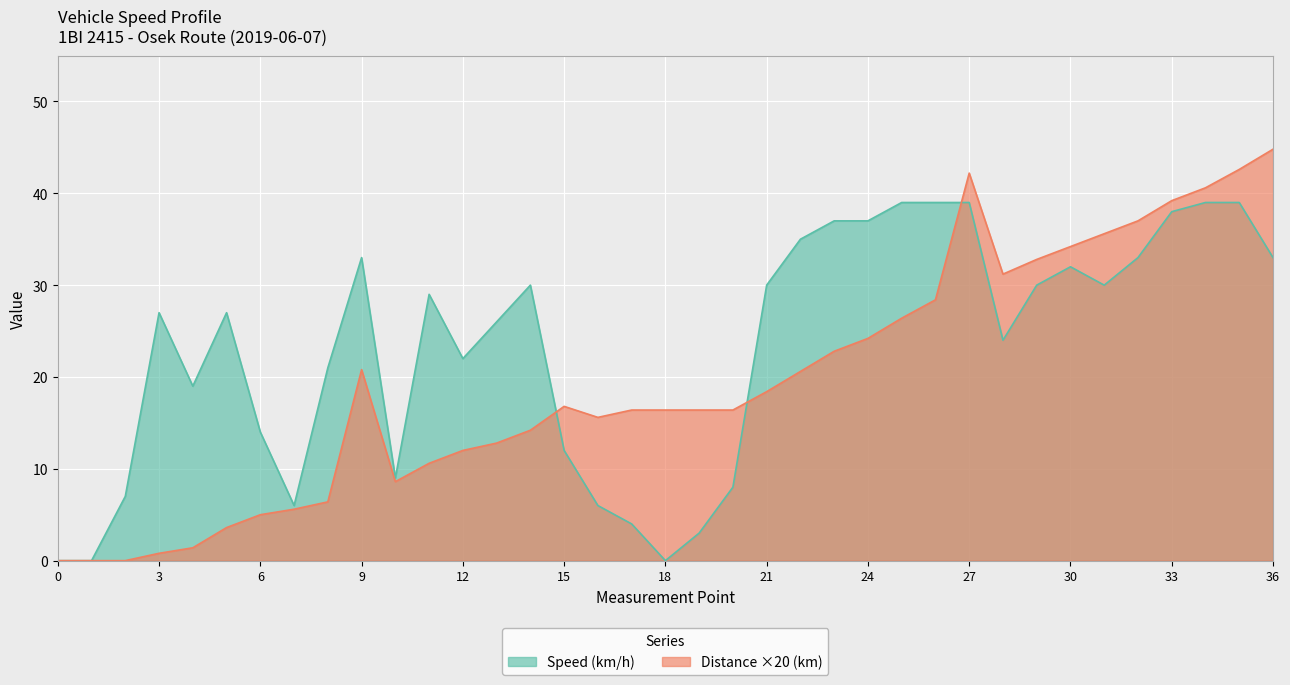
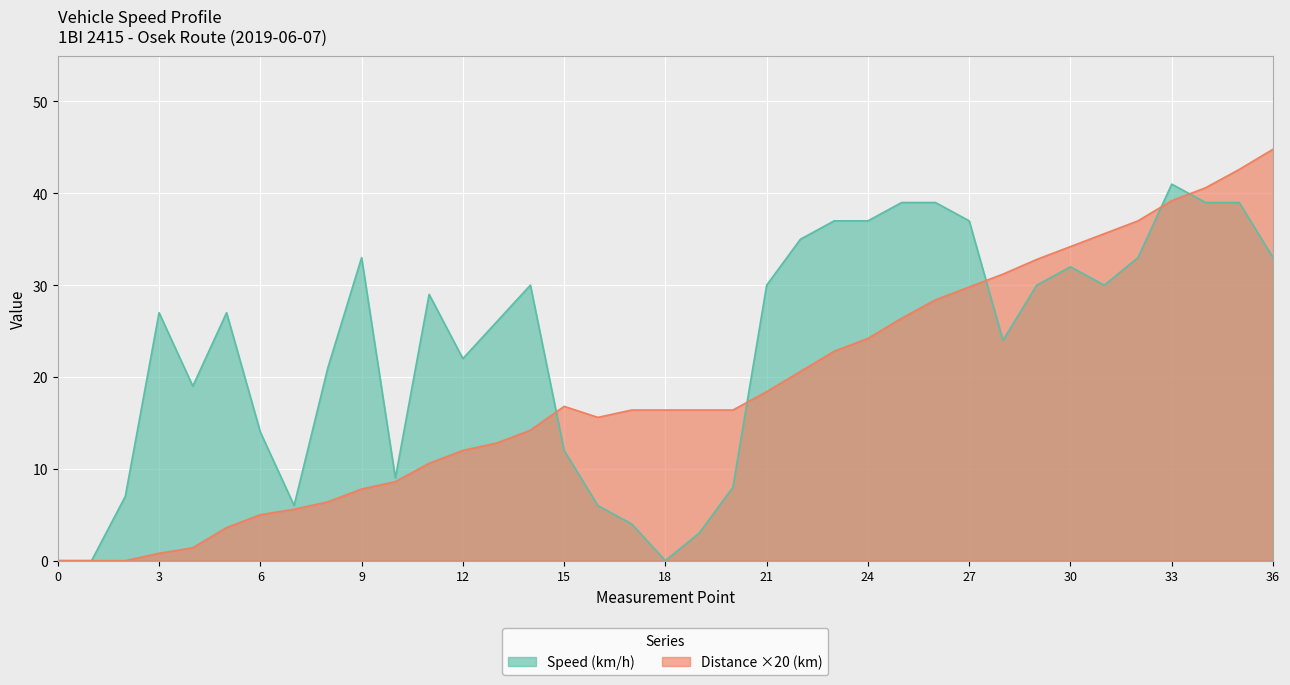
  {
    "Speed (km/h)": {
      "3": 27,
      "6": 14,
      "9": 33,
      "12": 22,
      "15": 12,
      "18": 0,
      "21": 30,
      "24": 37,
-     "27": 39,
+     "27": 37,
      "30": 32,
-     "33": 38,
+     "33": 41,
      "36": 33
    },
    "Distance ×20 (km)": {
      "3": 1,
      "6": 5,
-     "9": 21,
+     "9": 8,
      "12": 12,
      "15": 17,
      "18": 16,
      "21": 18,
      "24": 24,
-     "27": 42,
+     "27": 30,
      "30": 34,
      "33": 39,
      "36": 45
    }
  }
